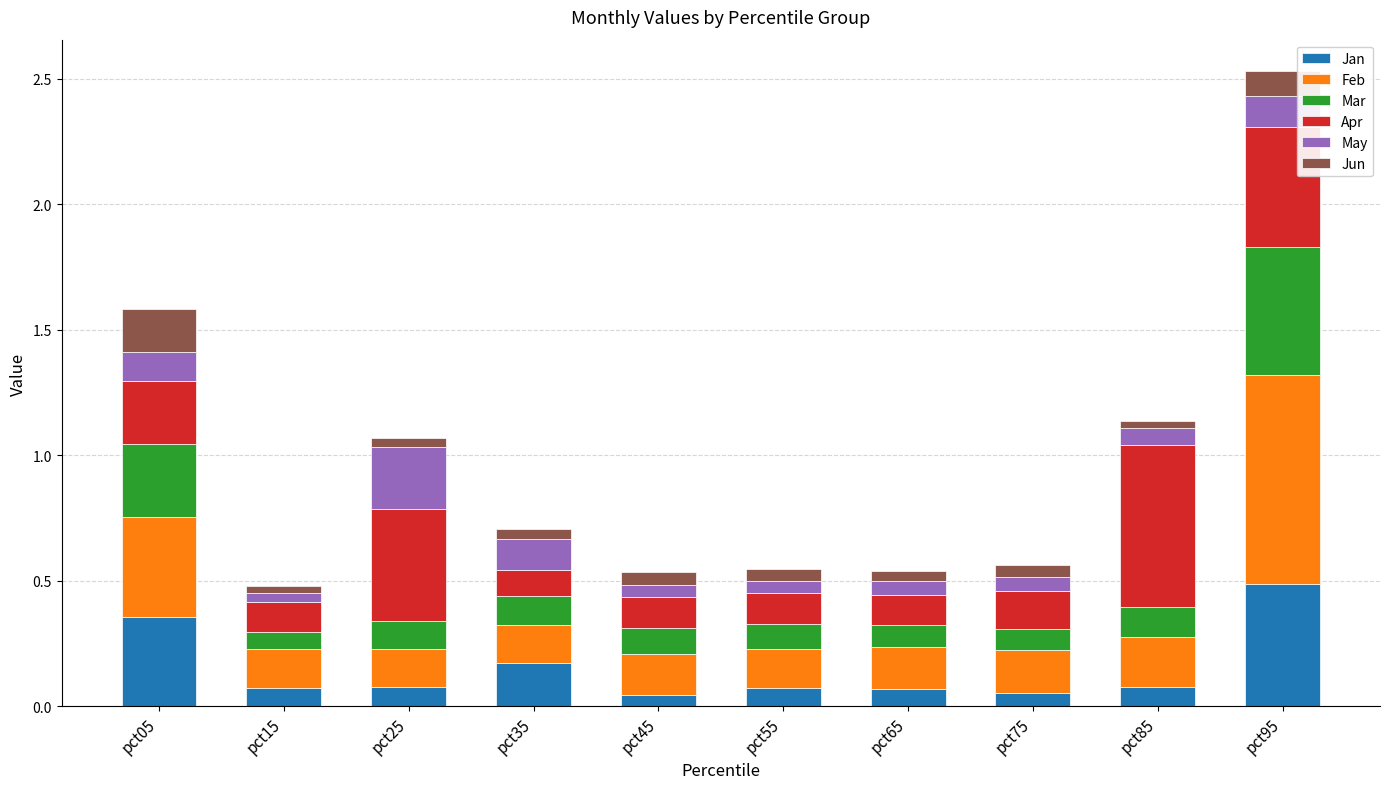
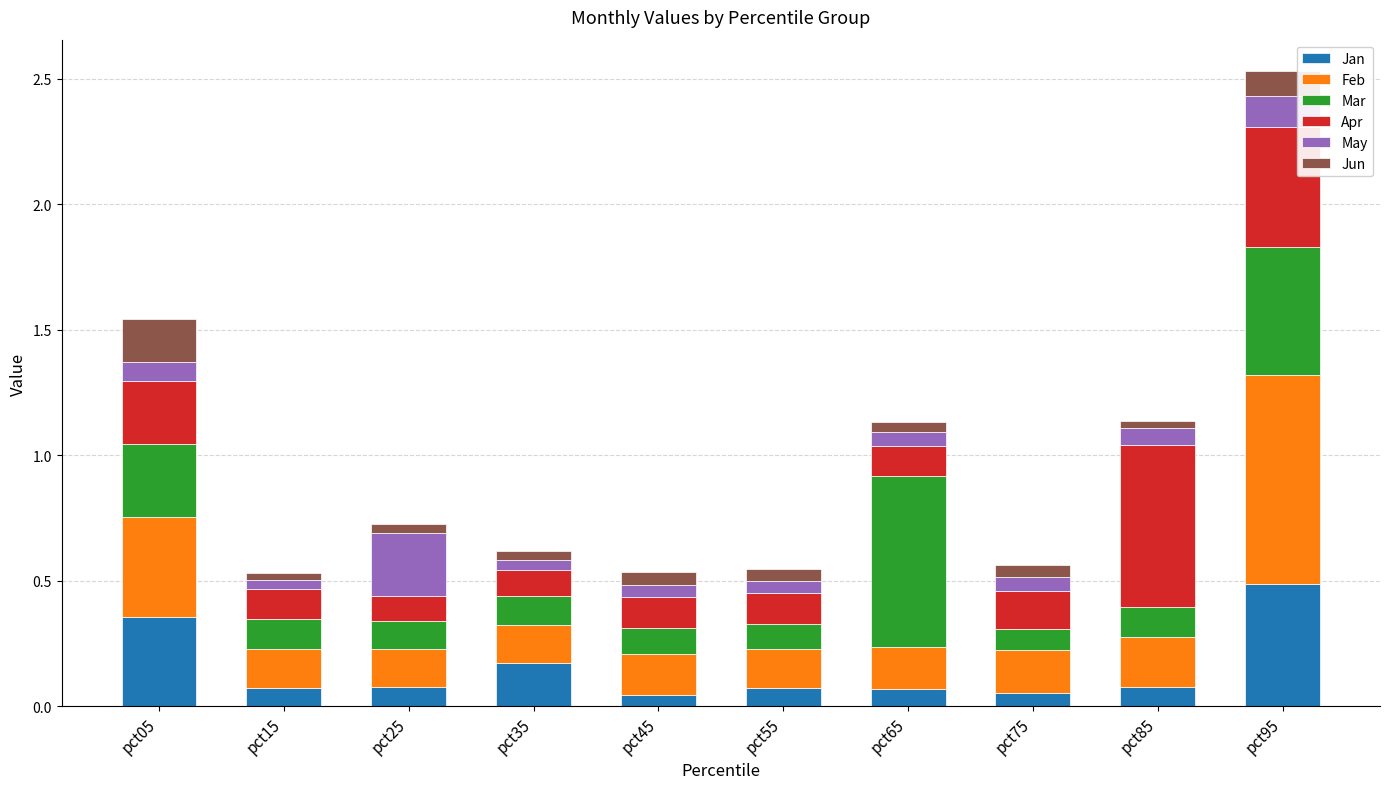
  {
    "Jan": {
      "pct05": 0.36,
      "pct15": 0.07,
      "pct25": 0.08,
      "pct35": 0.17,
      "pct45": 0.05,
      "pct55": 0.07,
      "pct65": 0.07,
      "pct75": 0.05,
      "pct85": 0.08,
      "pct95": 0.49
    },
    "Feb": {
      "pct05": 0.40,
      "pct15": 0.15,
      "pct25": 0.15,
      "pct35": 0.15,
      "pct45": 0.16,
      "pct55": 0.16,
      "pct65": 0.16,
      "pct75": 0.17,
      "pct85": 0.20,
      "pct95": 0.83
    },
    "Mar": {
      "pct05": 0.29,
-     "pct15": 0.07,
+     "pct15": 0.12,
      "pct25": 0.11,
      "pct35": 0.11,
      "pct45": 0.11,
      "pct55": 0.10,
-     "pct65": 0.09,
+     "pct65": 0.68,
      "pct75": 0.08,
      "pct85": 0.12,
      "pct95": 0.51
    },
    "Apr": {
      "pct05": 0.25,
      "pct15": 0.12,
-     "pct25": 0.45,
+     "pct25": 0.10,
      "pct35": 0.10,
      "pct45": 0.12,
      "pct55": 0.12,
      "pct65": 0.12,
      "pct75": 0.15,
      "pct85": 0.64,
      "pct95": 0.48
    },
    "May": {
-     "pct05": 0.12,
+     "pct05": 0.08,
      "pct15": 0.04,
      "pct25": 0.25,
-     "pct35": 0.12,
+     "pct35": 0.04,
      "pct45": 0.05,
      "pct55": 0.05,
      "pct65": 0.05,
      "pct75": 0.05,
      "pct85": 0.07,
      "pct95": 0.12
    },
    "Jun": {
      "pct05": 0.17,
      "pct15": 0.03,
      "pct25": 0.04,
      "pct35": 0.04,
      "pct45": 0.05,
      "pct55": 0.05,
      "pct65": 0.04,
      "pct75": 0.05,
      "pct85": 0.03,
      "pct95": 0.10
    }
  }
